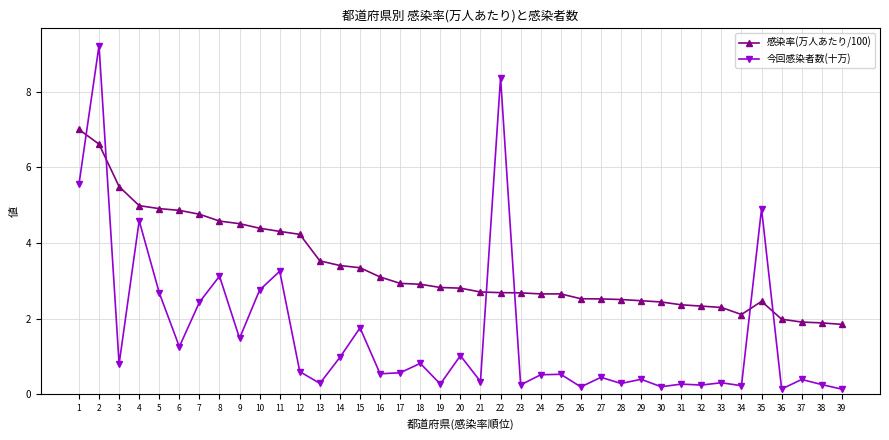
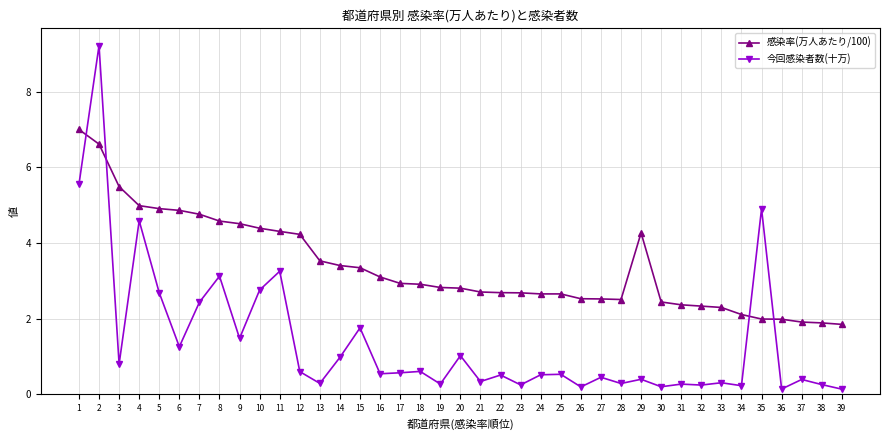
  {
    "感染率(万人あたり/100)": {
      "1": 7.0,
      "2": 6.6,
      "3": 5.5,
      "4": 5.0,
      "5": 4.9,
      "6": 4.9,
      "7": 4.8,
      "8": 4.6,
      "9": 4.5,
      "10": 4.4,
      "11": 4.3,
      "12": 4.2,
      "13": 3.5,
      "14": 3.4,
      "15": 3.3,
      "16": 3.1,
      "17": 2.9,
      "18": 2.9,
      "19": 2.8,
      "20": 2.8,
      "21": 2.7,
      "22": 2.7,
      "23": 2.7,
      "24": 2.7,
      "25": 2.7,
      "26": 2.5,
      "27": 2.5,
      "28": 2.5,
-     "29": 2.5,
+     "29": 4.3,
      "30": 2.4,
      "31": 2.4,
      "32": 2.3,
      "33": 2.3,
      "34": 2.1,
-     "35": 2.5,
+     "35": 2.0,
      "36": 2.0,
      "37": 1.9,
      "38": 1.9,
      "39": 1.8
    },
    "今回感染者数(十万)": {
      "1": 5.6,
      "2": 9.2,
      "3": 0.8,
      "4": 4.6,
      "5": 2.7,
      "6": 1.3,
      "7": 2.4,
      "8": 3.1,
      "9": 1.5,
      "10": 2.8,
      "11": 3.3,
      "12": 0.6,
      "13": 0.3,
      "14": 1.0,
      "15": 1.8,
      "16": 0.5,
      "17": 0.6,
-     "18": 0.8,
+     "18": 0.6,
      "19": 0.3,
      "20": 1.0,
      "21": 0.3,
-     "22": 8.4,
+     "22": 0.5,
      "23": 0.2,
      "24": 0.5,
      "25": 0.5,
      "26": 0.2,
      "27": 0.4,
      "28": 0.3,
      "29": 0.4,
      "30": 0.2,
      "31": 0.3,
      "32": 0.2,
      "33": 0.3,
      "34": 0.2,
      "35": 4.9,
      "36": 0.1,
      "37": 0.4,
      "38": 0.3,
      "39": 0.1
    }
  }
